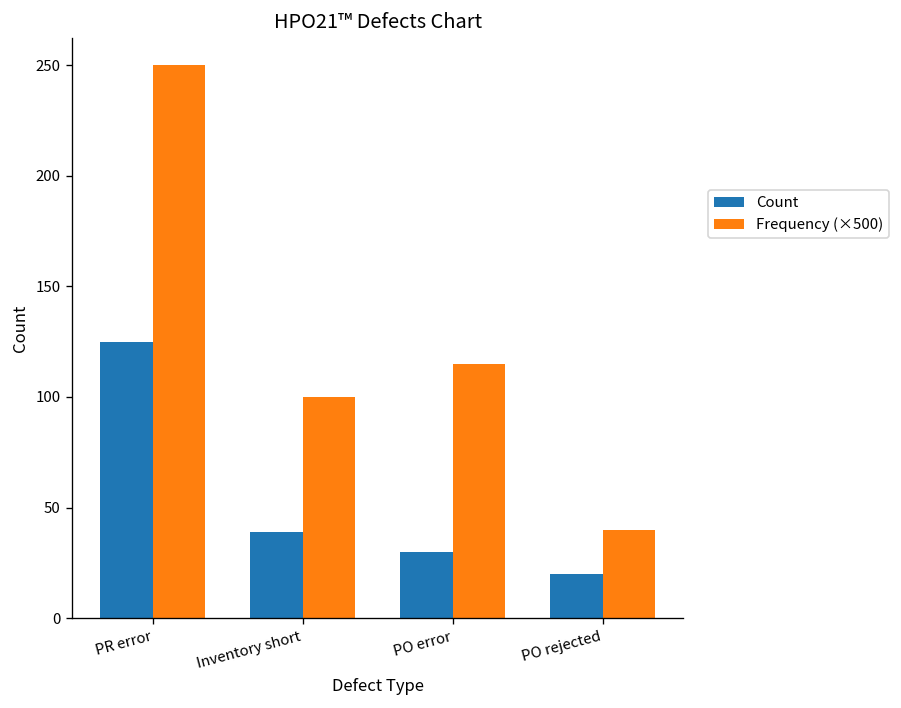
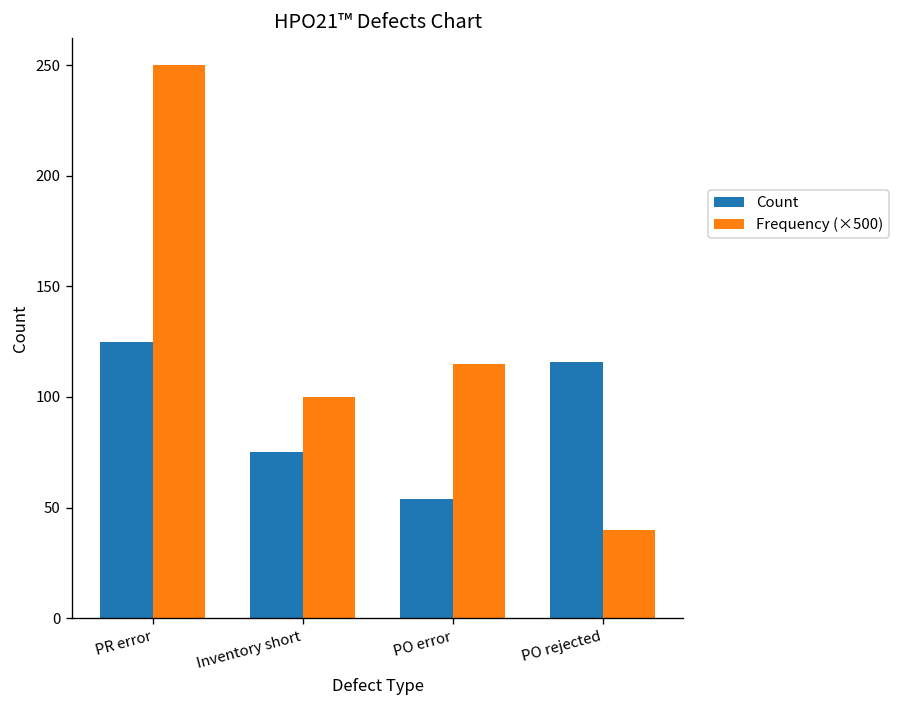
  {
    "Count": {
      "PR error": 125,
-     "Inventory short": 39,
-     "PO error": 30,
-     "PO rejected": 20
+     "Inventory short": 75,
+     "PO error": 54,
+     "PO rejected": 116
    },
    "Frequency (×500)": {
      "PR error": 250,
      "Inventory short": 100,
      "PO error": 115,
      "PO rejected": 40
    }
  }
